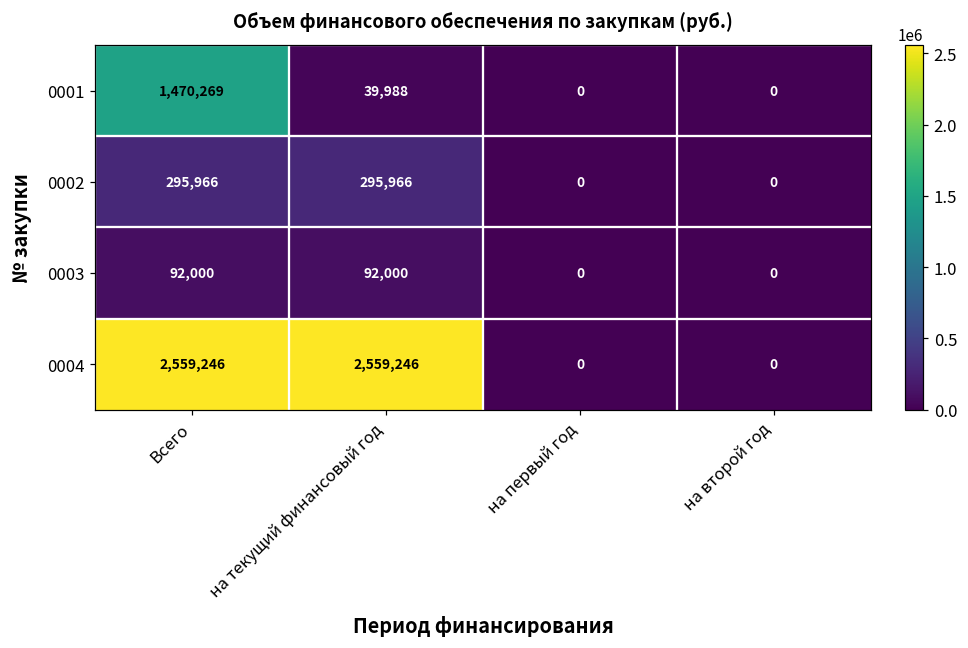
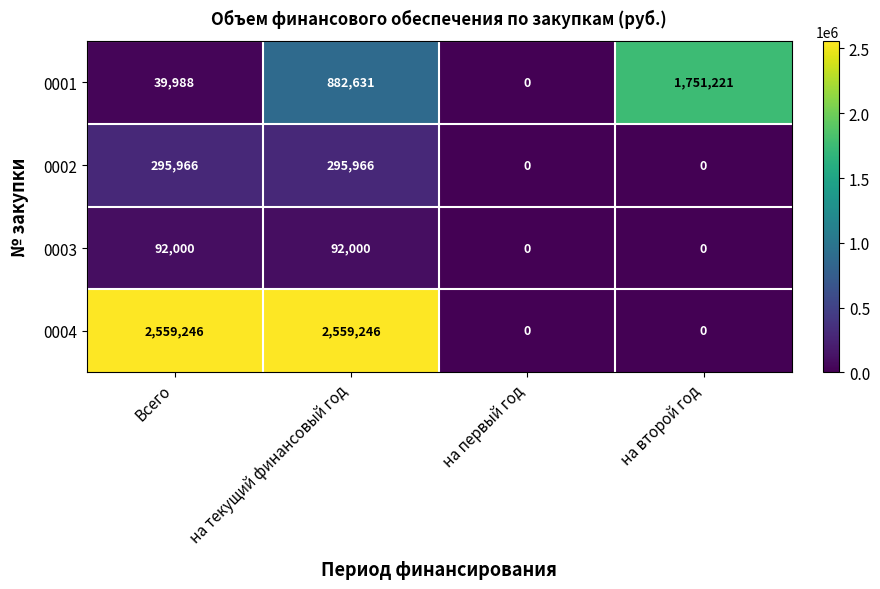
  {
    "0001": {
-     "Всего": "1,470,269",
-     "на текущий финансовый год": "39,988",
+     "Всего": "39,988",
+     "на текущий финансовый год": "882,631",
      "на первый год": "0",
-     "на второй год": "0"
+     "на второй год": "1,751,221"
    },
    "0002": {
      "Всего": "295,966",
      "на текущий финансовый год": "295,966",
      "на первый год": "0",
      "на второй год": "0"
    },
    "0003": {
      "Всего": "92,000",
      "на текущий финансовый год": "92,000",
      "на первый год": "0",
      "на второй год": "0"
    },
    "0004": {
      "Всего": "2,559,246",
      "на текущий финансовый год": "2,559,246",
      "на первый год": "0",
      "на второй год": "0"
    }
  }
